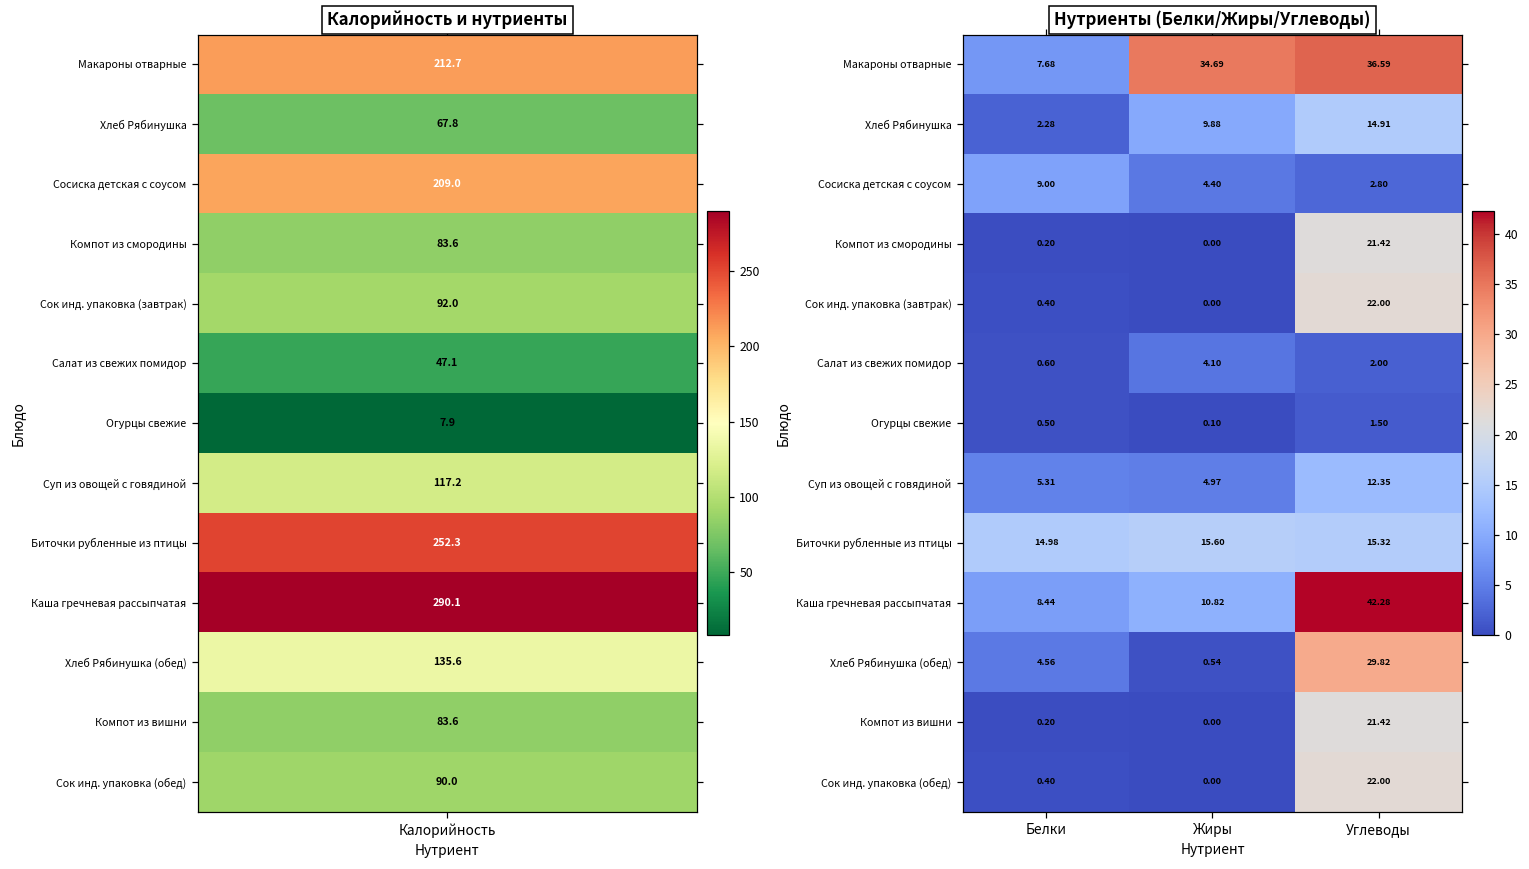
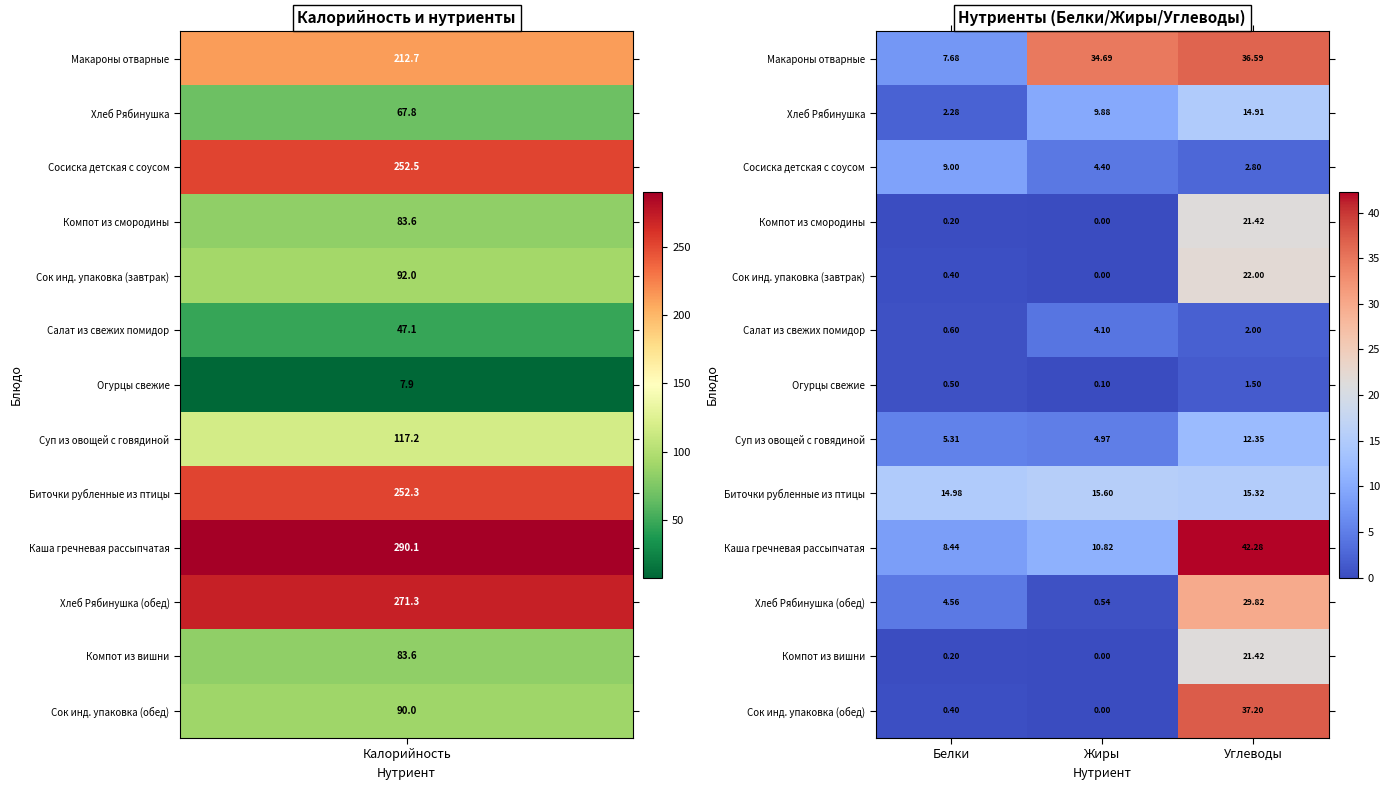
  {
    "Калорийность и нутриенты": {
      "Макароны отварные": {
        "Калорийность": 212.7
      },
      "Хлеб Рябинушка": {
        "Калорийность": 67.8
      },
      "Сосиска детская с соусом": {
-       "Калорийность": 209.0
+       "Калорийность": 252.5
      },
      "Компот из смородины": {
        "Калорийность": 83.6
      },
      "Сок инд. упаковка (завтрак)": {
        "Калорийность": 92.0
      },
      "Салат из свежих помидор": {
        "Калорийность": 47.1
      },
      "Огурцы свежие": {
        "Калорийность": 7.9
      },
      "Суп из овощей с говядиной": {
        "Калорийность": 117.2
      },
      "Биточки рубленные из птицы": {
        "Калорийность": 252.3
      },
      "Каша гречневая рассыпчатая": {
        "Калорийность": 290.1
      },
      "Хлеб Рябинушка (обед)": {
-       "Калорийность": 135.6
+       "Калорийность": 271.3
      },
      "Компот из вишни": {
        "Калорийность": 83.6
      },
      "Сок инд. упаковка (обед)": {
        "Калорийность": 90.0
      }
    },
    "Нутриенты (Белки/Жиры/Углеводы)": {
      "Макароны отварные": {
        "Белки": 7.68,
        "Жиры": 34.69,
        "Углеводы": 36.59
      },
      "Хлеб Рябинушка": {
        "Белки": 2.28,
        "Жиры": 9.88,
        "Углеводы": 14.91
      },
      "Сосиска детская с соусом": {
        "Белки": 9.00,
        "Жиры": 4.40,
        "Углеводы": 2.80
      },
      "Компот из смородины": {
        "Белки": 0.20,
        "Жиры": 0.00,
        "Углеводы": 21.42
      },
      "Сок инд. упаковка (завтрак)": {
        "Белки": 0.40,
        "Жиры": 0.00,
        "Углеводы": 22.00
      },
      "Салат из свежих помидор": {
        "Белки": 0.60,
        "Жиры": 4.10,
        "Углеводы": 2.00
      },
      "Огурцы свежие": {
        "Белки": 0.50,
        "Жиры": 0.10,
        "Углеводы": 1.50
      },
      "Суп из овощей с говядиной": {
        "Белки": 5.31,
        "Жиры": 4.97,
        "Углеводы": 12.35
      },
      "Биточки рубленные из птицы": {
        "Белки": 14.98,
        "Жиры": 15.60,
        "Углеводы": 15.32
      },
      "Каша гречневая рассыпчатая": {
        "Белки": 8.44,
        "Жиры": 10.82,
        "Углеводы": 42.28
      },
      "Хлеб Рябинушка (обед)": {
        "Белки": 4.56,
        "Жиры": 0.54,
        "Углеводы": 29.82
      },
      "Компот из вишни": {
        "Белки": 0.20,
        "Жиры": 0.00,
        "Углеводы": 21.42
      },
      "Сок инд. упаковка (обед)": {
        "Белки": 0.40,
        "Жиры": 0.00,
-       "Углеводы": 22.00
+       "Углеводы": 37.20
      }
    }
  }
